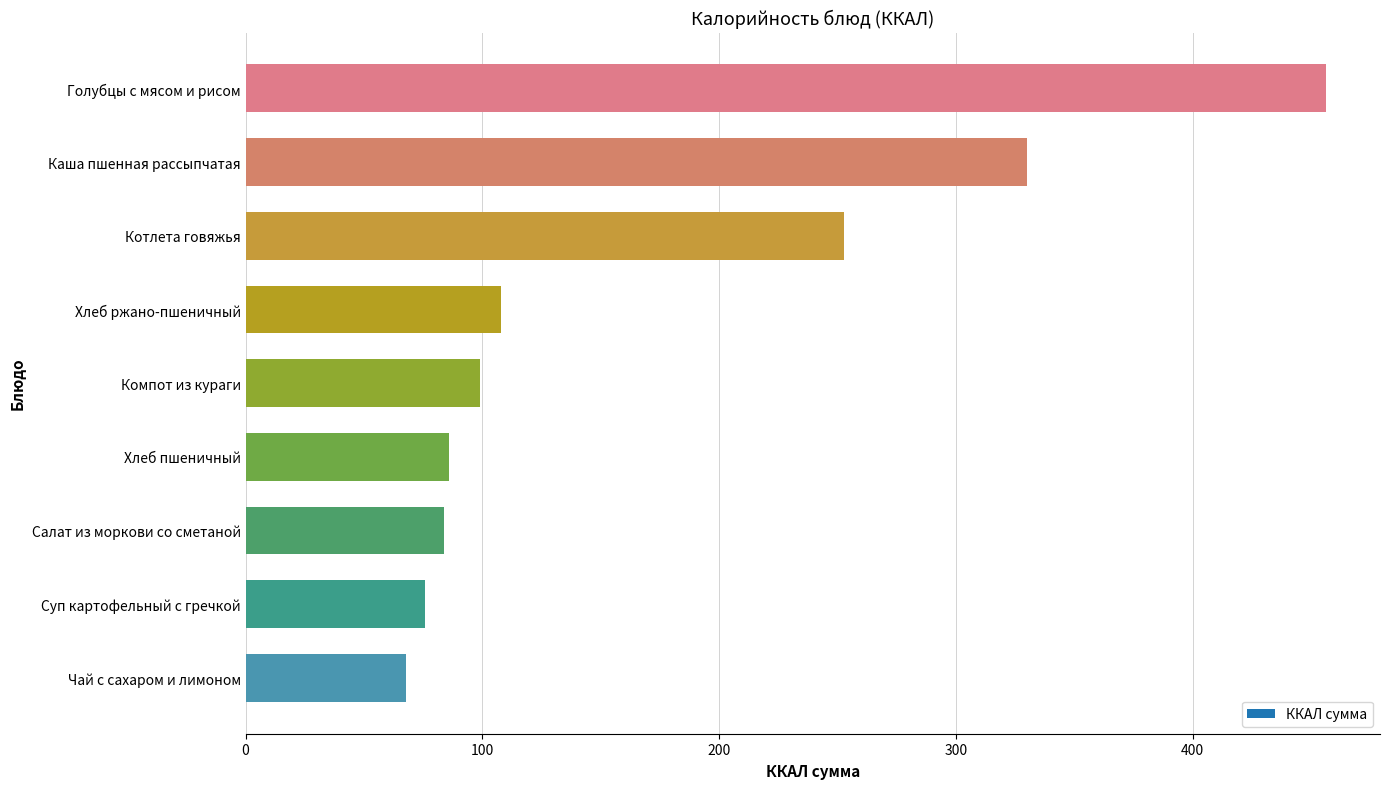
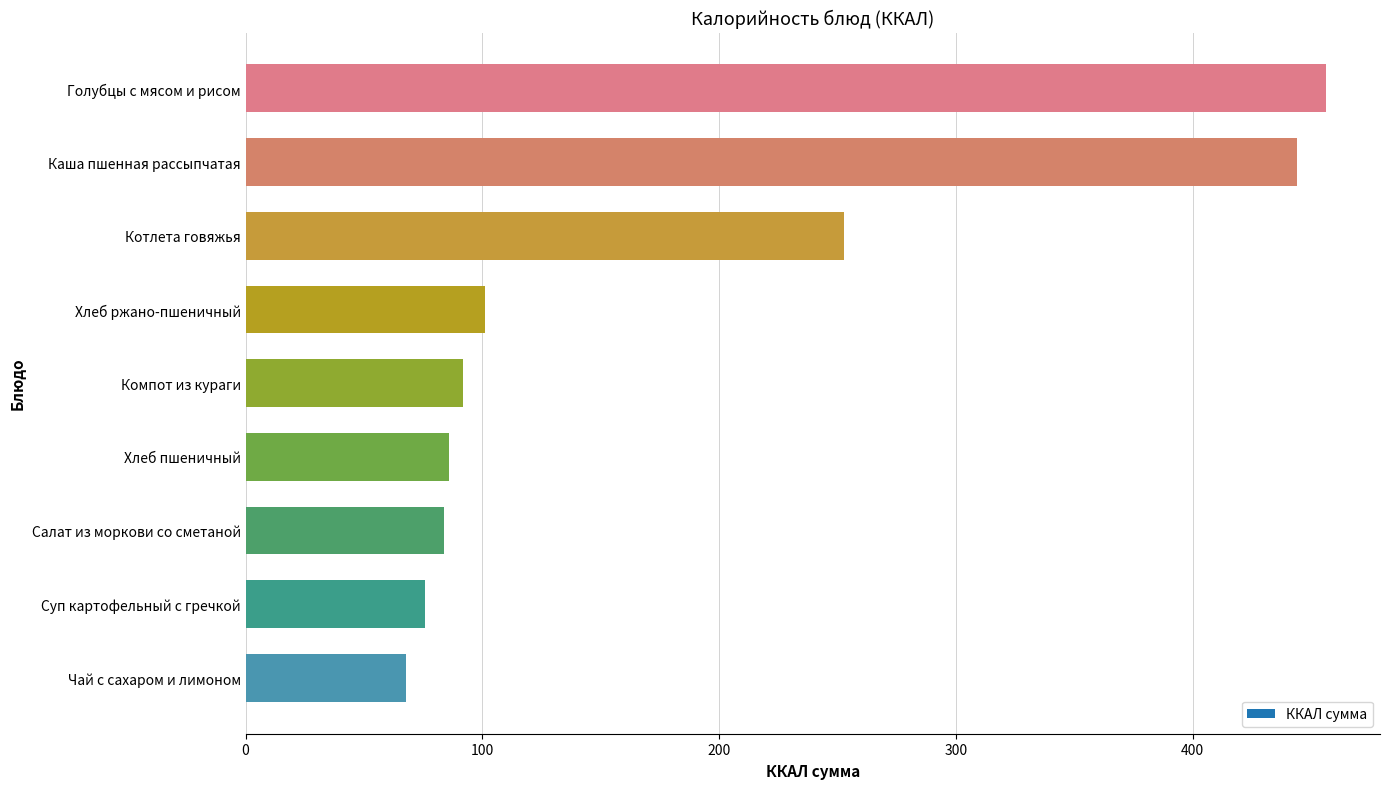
  {
    "Голубцы с мясом и рисом": 456,
-   "Каша пшенная рассыпчатая": 330,
+   "Каша пшенная рассыпчатая": 444,
    "Котлета говяжья": 253,
-   "Хлеб ржано-пшеничный": 108,
-   "Компот из кураги": 99,
+   "Хлеб ржано-пшеничный": 101,
+   "Компот из кураги": 92,
    "Хлеб пшеничный": 86,
    "Салат из моркови со сметаной": 84,
    "Суп картофельный с гречкой": 76,
    "Чай с сахаром и лимоном": 68
  }
